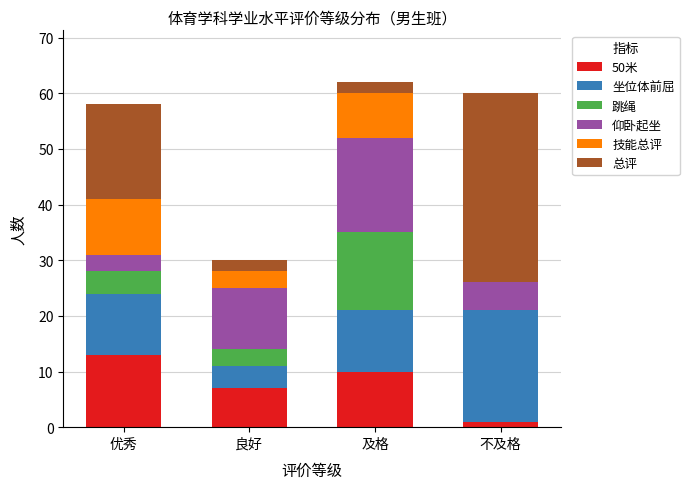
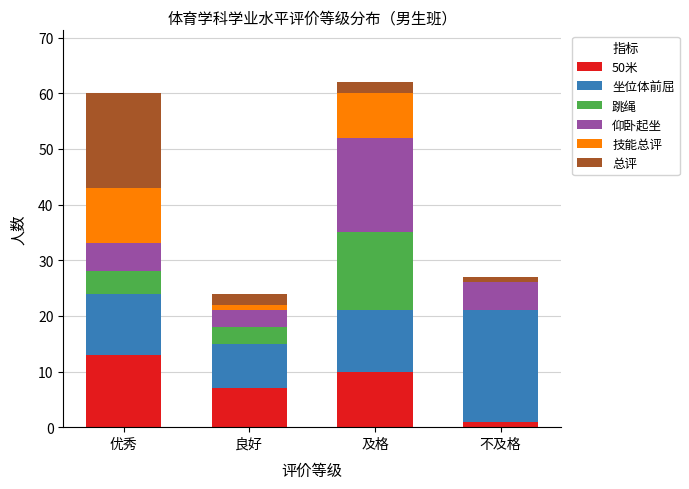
  {
    "50米": {
      "优秀": 13,
      "良好": 7,
      "及格": 10,
      "不及格": 1
    },
    "坐位体前屈": {
      "优秀": 11,
-     "良好": 4,
+     "良好": 8,
      "及格": 11,
      "不及格": 20
    },
    "跳绳": {
      "优秀": 4,
      "良好": 3,
      "及格": 14,
      "不及格": 0
    },
    "仰卧起坐": {
-     "优秀": 3,
-     "良好": 11,
+     "优秀": 5,
+     "良好": 3,
      "及格": 17,
      "不及格": 5
    },
    "技能总评": {
      "优秀": 10,
-     "良好": 3,
+     "良好": 1,
      "及格": 8,
      "不及格": 0
    },
    "总评": {
      "优秀": 17,
      "良好": 2,
      "及格": 2,
-     "不及格": 34
+     "不及格": 1
    }
  }
